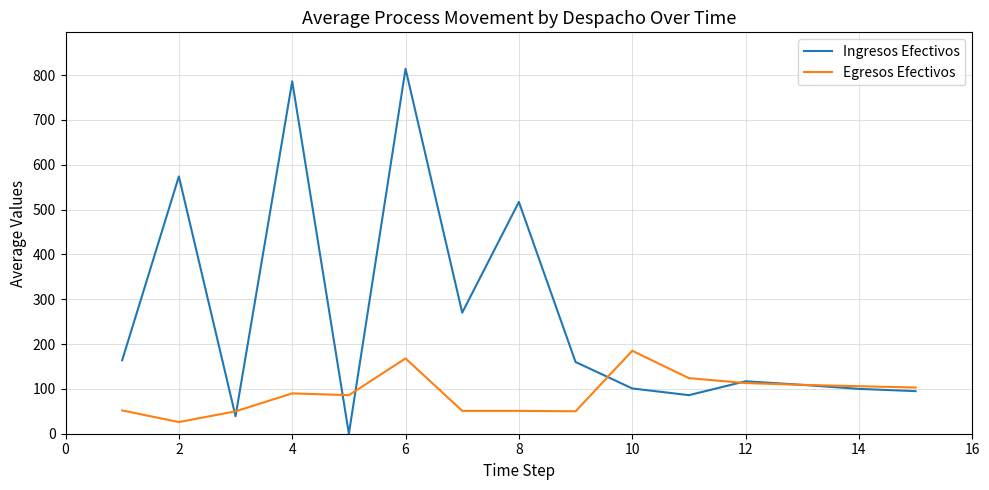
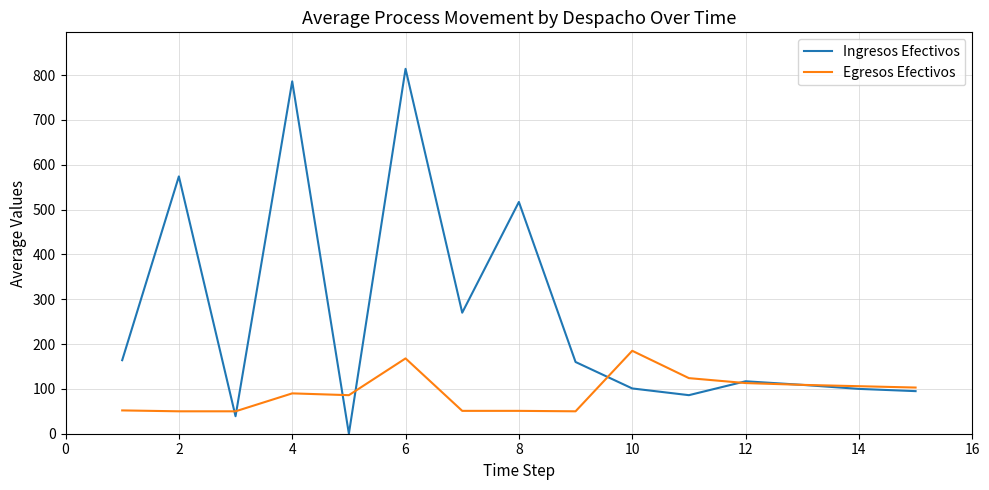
  {
    "Ingresos Efectivos": {
      "2": 570,
      "4": 790,
      "6": 810,
      "8": 520,
      "10": 100,
      "14": 100
    },
    "Egresos Efectivos": {
-     "2": 30,
+     "2": 50,
      "4": 90,
      "6": 170,
      "8": 50,
      "10": 190,
      "14": 110
    }
  }
